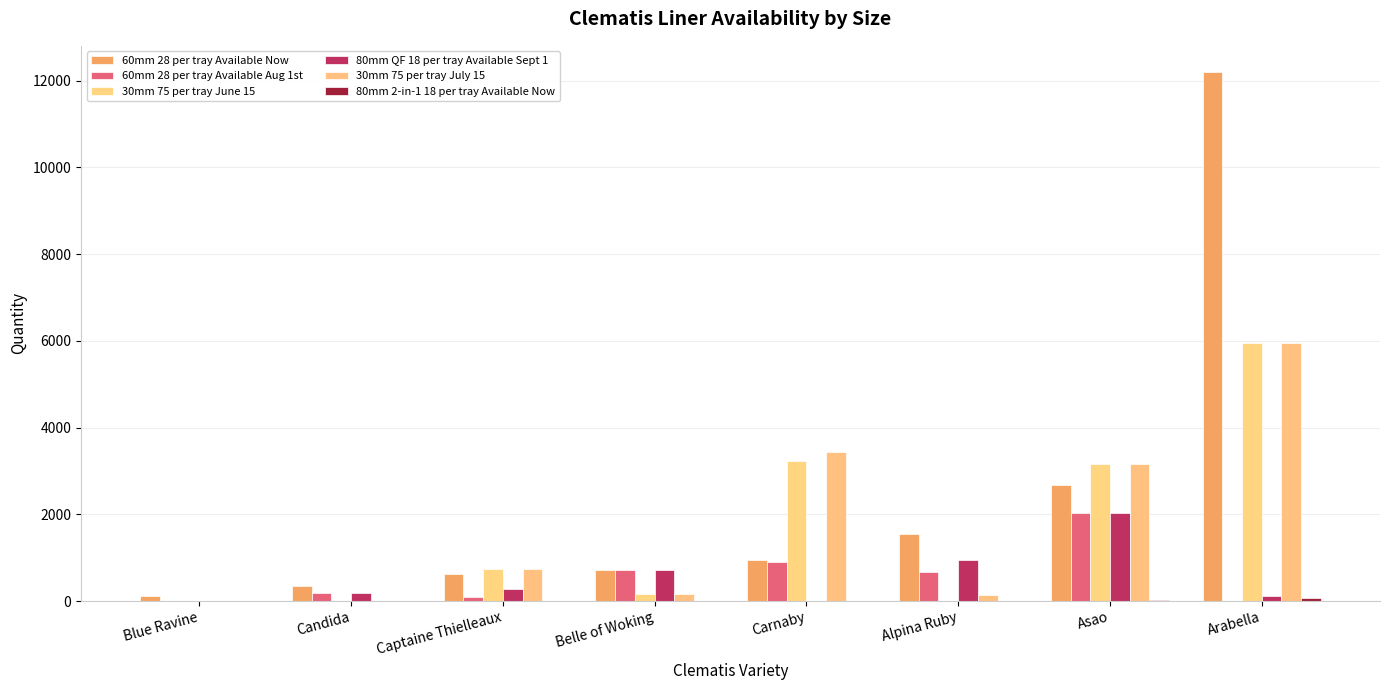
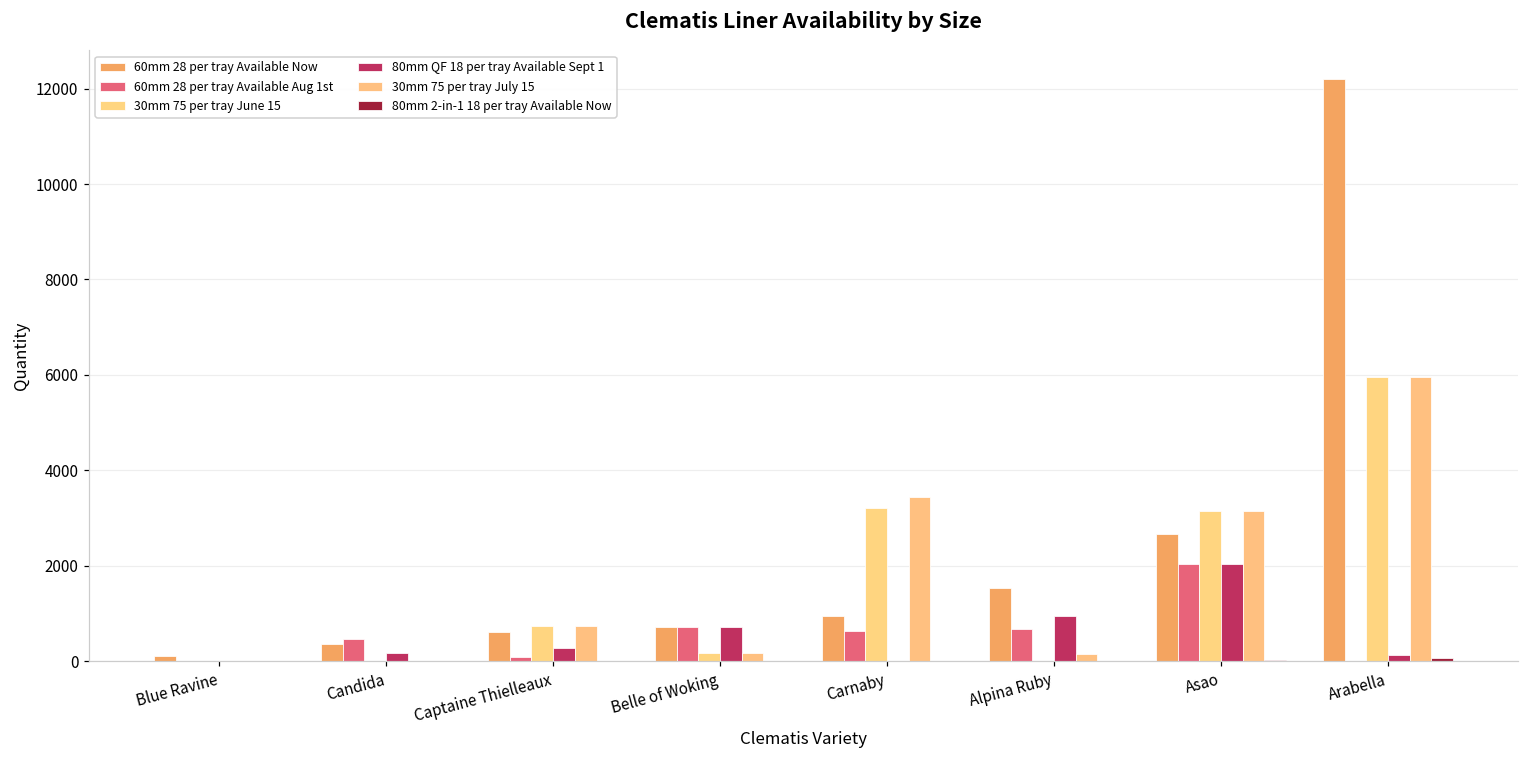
  {
    "60mm 28 per tray Available Aug 1st": {
      "Blue Ravine": 0,
-     "Candida": 200,
+     "Candida": 500,
      "Captaine Thielleaux": 100,
      "Belle of Woking": 700,
-     "Carnaby": 900,
+     "Carnaby": 600,
      "Alpina Ruby": 700,
      "Asao": 2000,
      "Arabella": 0
    }
  }
